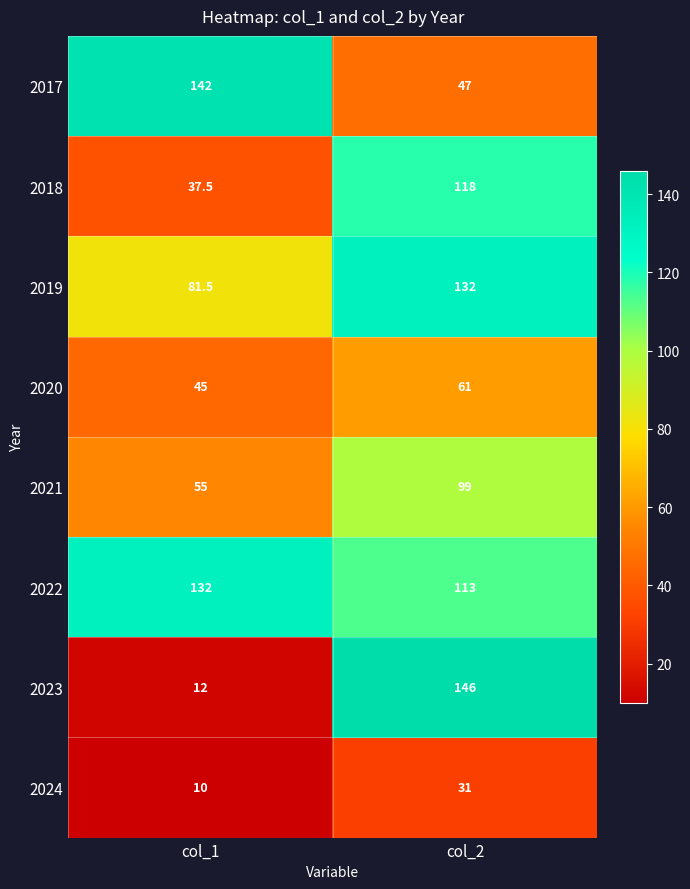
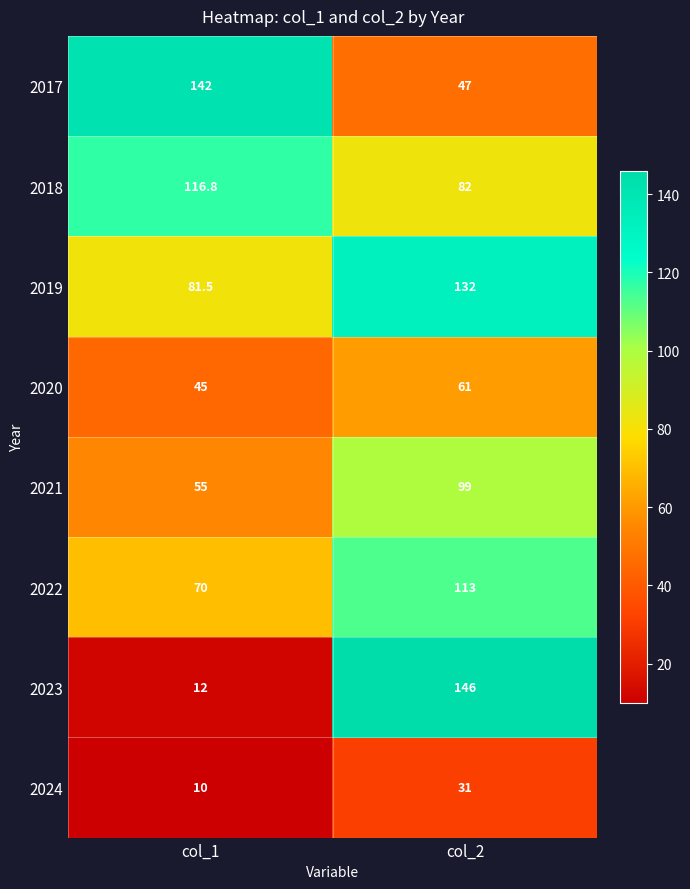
  {
    "2017": {
      "col_1": 142,
      "col_2": 47
    },
    "2018": {
-     "col_1": 37.5,
-     "col_2": 118
+     "col_1": 116.8,
+     "col_2": 82
    },
    "2019": {
      "col_1": 81.5,
      "col_2": 132
    },
    "2020": {
      "col_1": 45,
      "col_2": 61
    },
    "2021": {
      "col_1": 55,
      "col_2": 99
    },
    "2022": {
-     "col_1": 132,
+     "col_1": 70,
      "col_2": 113
    },
    "2023": {
      "col_1": 12,
      "col_2": 146
    },
    "2024": {
      "col_1": 10,
      "col_2": 31
    }
  }
